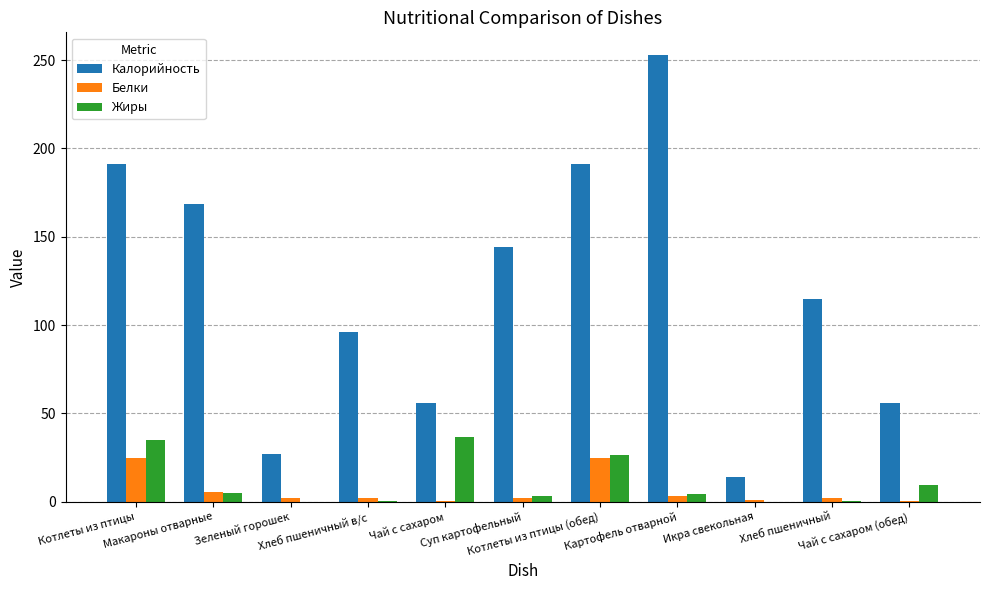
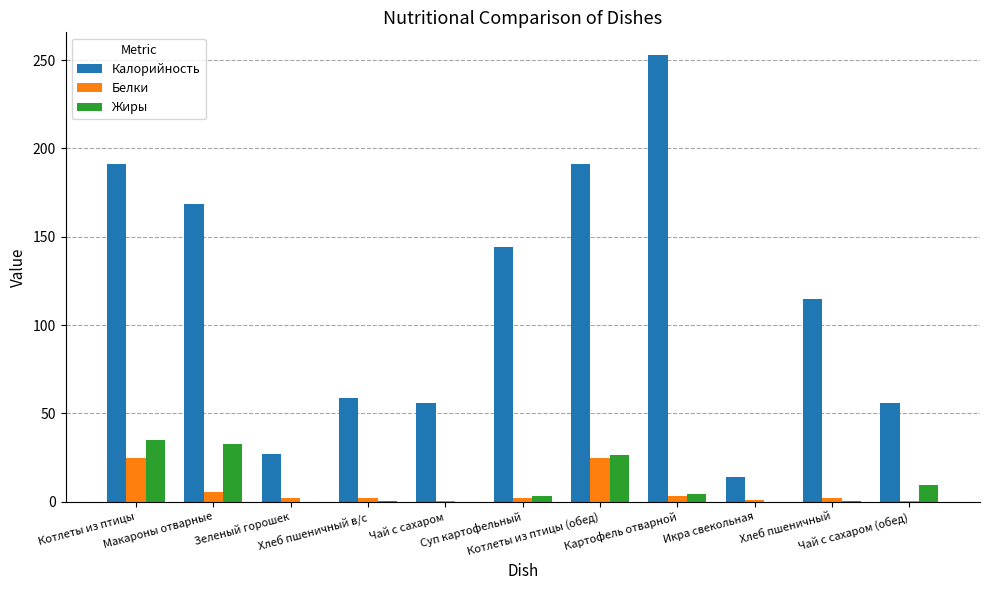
  {
    "Калорийность": {
      "Котлеты из птицы": 191,
      "Макароны отварные": 168,
      "Зеленый горошек": 27,
-     "Хлеб пшеничный в/с": 96,
+     "Хлеб пшеничный в/с": 59,
      "Чай с сахаром": 56,
      "Суп картофельный": 144,
      "Котлеты из птицы (обед)": 191,
      "Картофель отварной": 253,
      "Икра свекольная": 14,
      "Хлеб пшеничный": 115,
      "Чай с сахаром (обед)": 56
    },
    "Белки": {
      "Котлеты из птицы": 25,
      "Макароны отварные": 6,
      "Зеленый горошек": 2,
      "Хлеб пшеничный в/с": 2,
      "Суп картофельный": 2,
      "Котлеты из птицы (обед)": 25,
      "Картофель отварной": 4,
      "Хлеб пшеничный": 2
    },
    "Жиры": {
      "Котлеты из птицы": 35,
-     "Макароны отварные": 5,
-     "Чай с сахаром": 36,
+     "Макароны отварные": 33,
+     "Чай с сахаром": 0,
      "Суп картофельный": 4,
      "Котлеты из птицы (обед)": 27,
      "Картофель отварной": 5,
      "Икра свекольная": 0,
      "Чай с сахаром (обед)": 10
    }
  }
